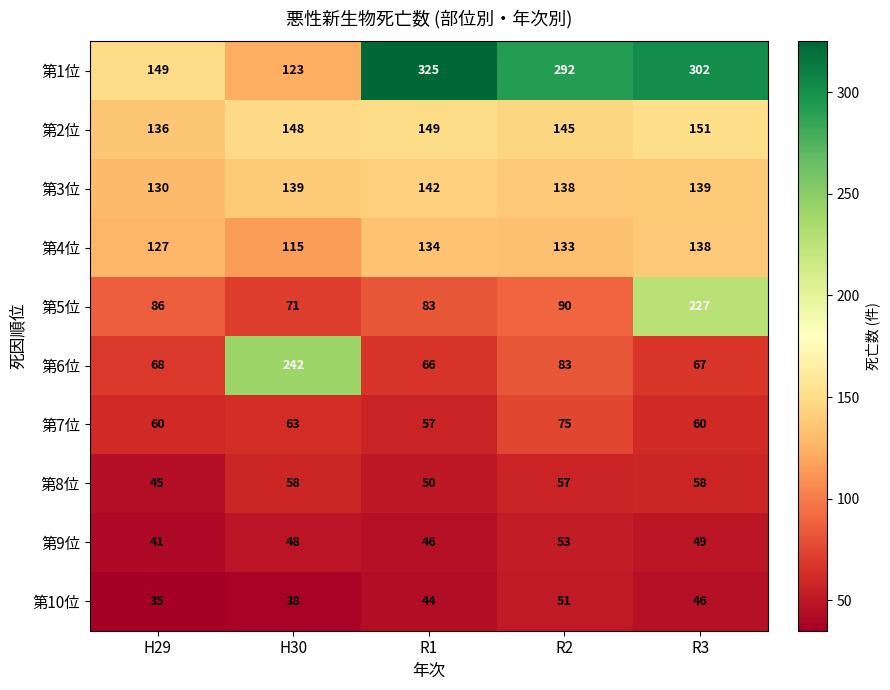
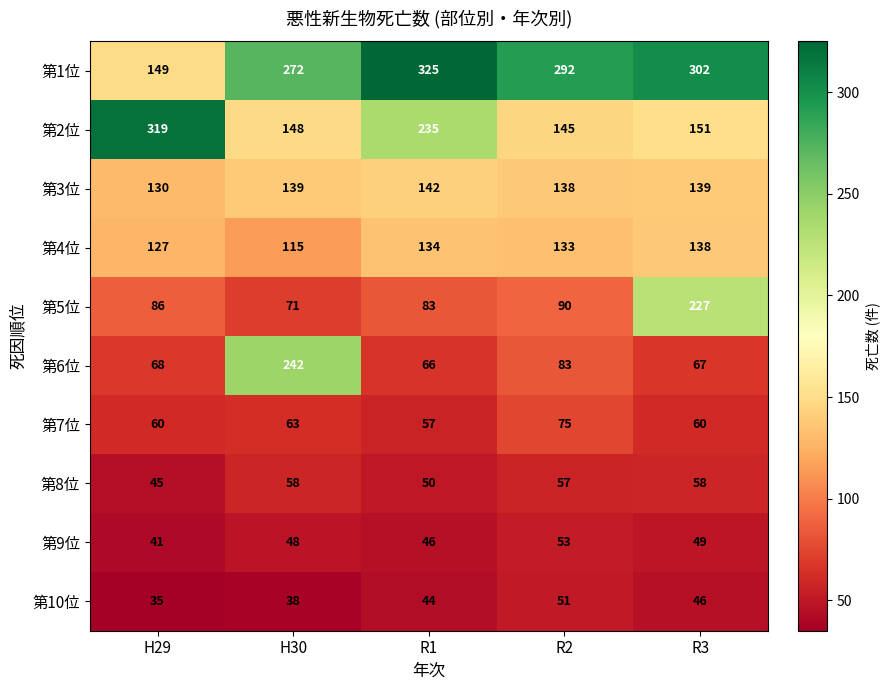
  {
    "第1位": {
      "H29": 149,
-     "H30": 123,
+     "H30": 272,
      "R1": 325,
      "R2": 292,
      "R3": 302
    },
    "第2位": {
-     "H29": 136,
+     "H29": 319,
      "H30": 148,
-     "R1": 149,
+     "R1": 235,
      "R2": 145,
      "R3": 151
    },
    "第3位": {
      "H29": 130,
      "H30": 139,
      "R1": 142,
      "R2": 138,
      "R3": 139
    },
    "第4位": {
      "H29": 127,
      "H30": 115,
      "R1": 134,
      "R2": 133,
      "R3": 138
    },
    "第5位": {
      "H29": 86,
      "H30": 71,
      "R1": 83,
      "R2": 90,
      "R3": 227
    },
    "第6位": {
      "H29": 68,
      "H30": 242,
      "R1": 66,
      "R2": 83,
      "R3": 67
    },
    "第7位": {
      "H29": 60,
      "H30": 63,
      "R1": 57,
      "R2": 75,
      "R3": 60
    },
    "第8位": {
      "H29": 45,
      "H30": 58,
      "R1": 50,
      "R2": 57,
      "R3": 58
    },
    "第9位": {
      "H29": 41,
      "H30": 48,
      "R1": 46,
      "R2": 53,
      "R3": 49
    },
    "第10位": {
      "H29": 35,
      "H30": 38,
      "R1": 44,
      "R2": 51,
      "R3": 46
    }
  }
